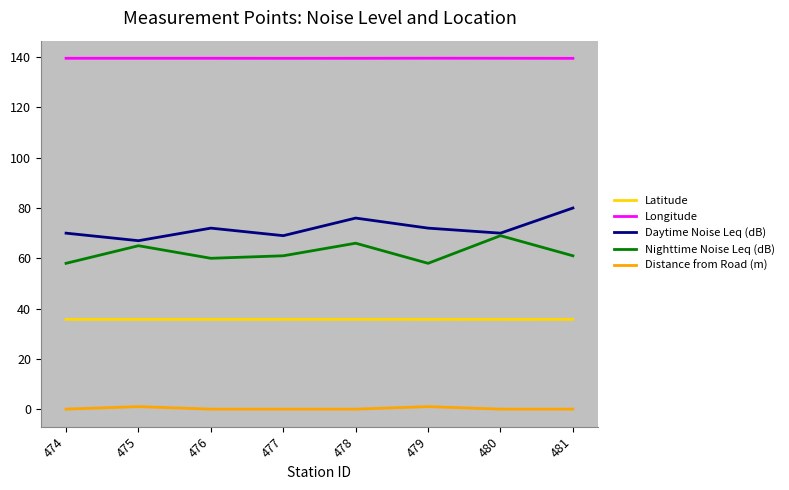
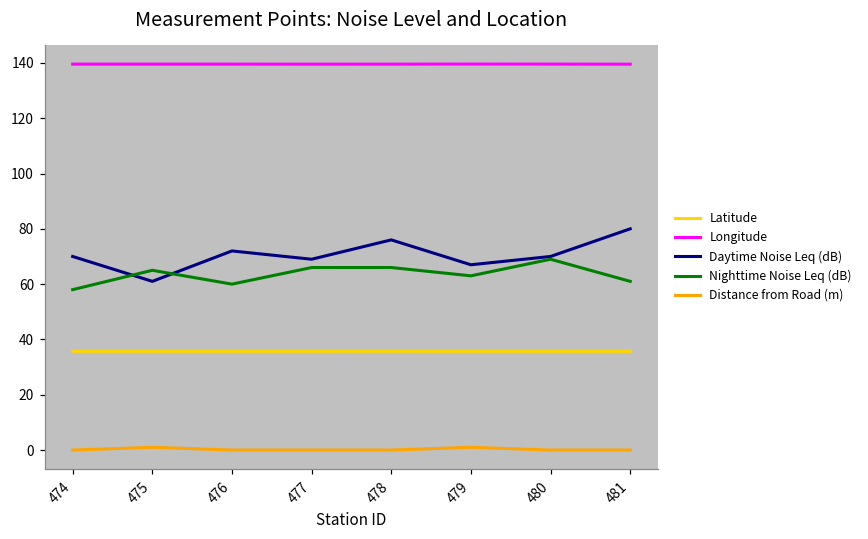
  {
    "Longitude": {
      "474": 140,
      "475": 140,
      "476": 140,
      "477": 140,
      "478": 140,
      "479": 140,
      "480": 140,
      "481": 140
    },
    "Daytime Noise Leq (dB)": {
      "474": 70,
-     "475": 67,
+     "475": 61,
      "476": 72,
      "477": 69,
      "478": 76,
-     "479": 72,
+     "479": 67,
      "481": 80
    },
    "Nighttime Noise Leq (dB)": {
      "474": 58,
      "475": 65,
      "476": 60,
-     "477": 61,
+     "477": 66,
      "478": 66,
-     "479": 58,
+     "479": 63,
      "481": 61
    }
  }
